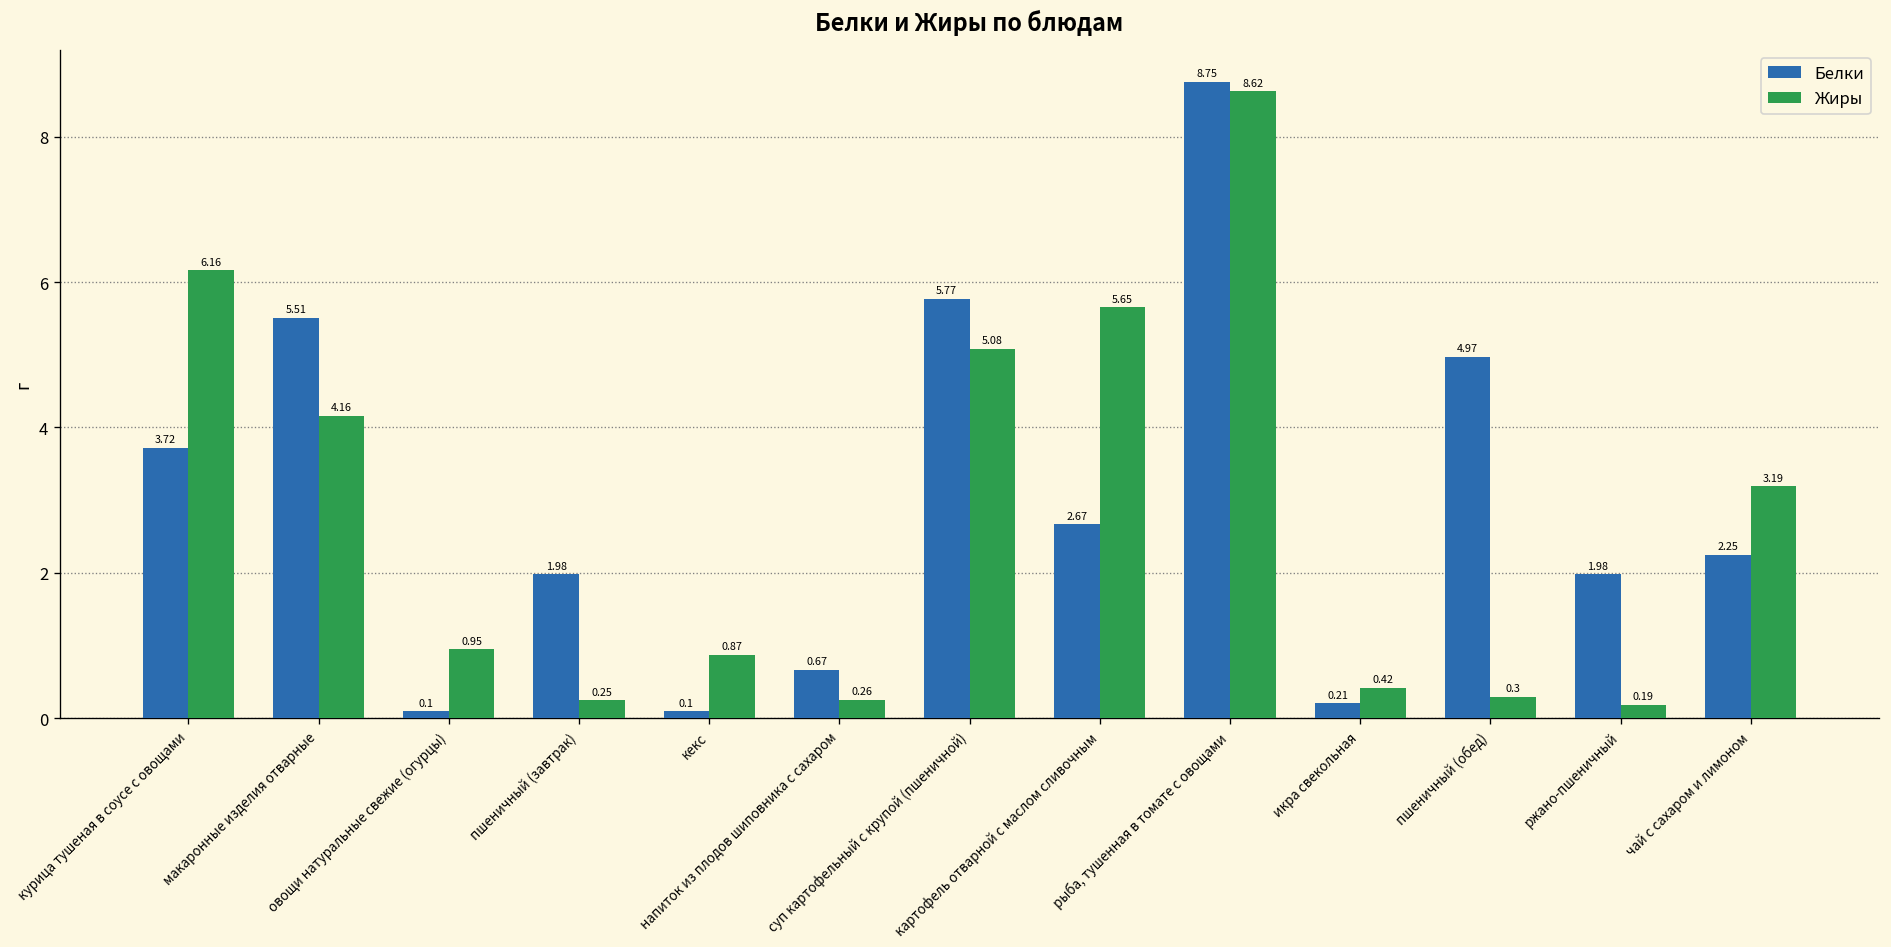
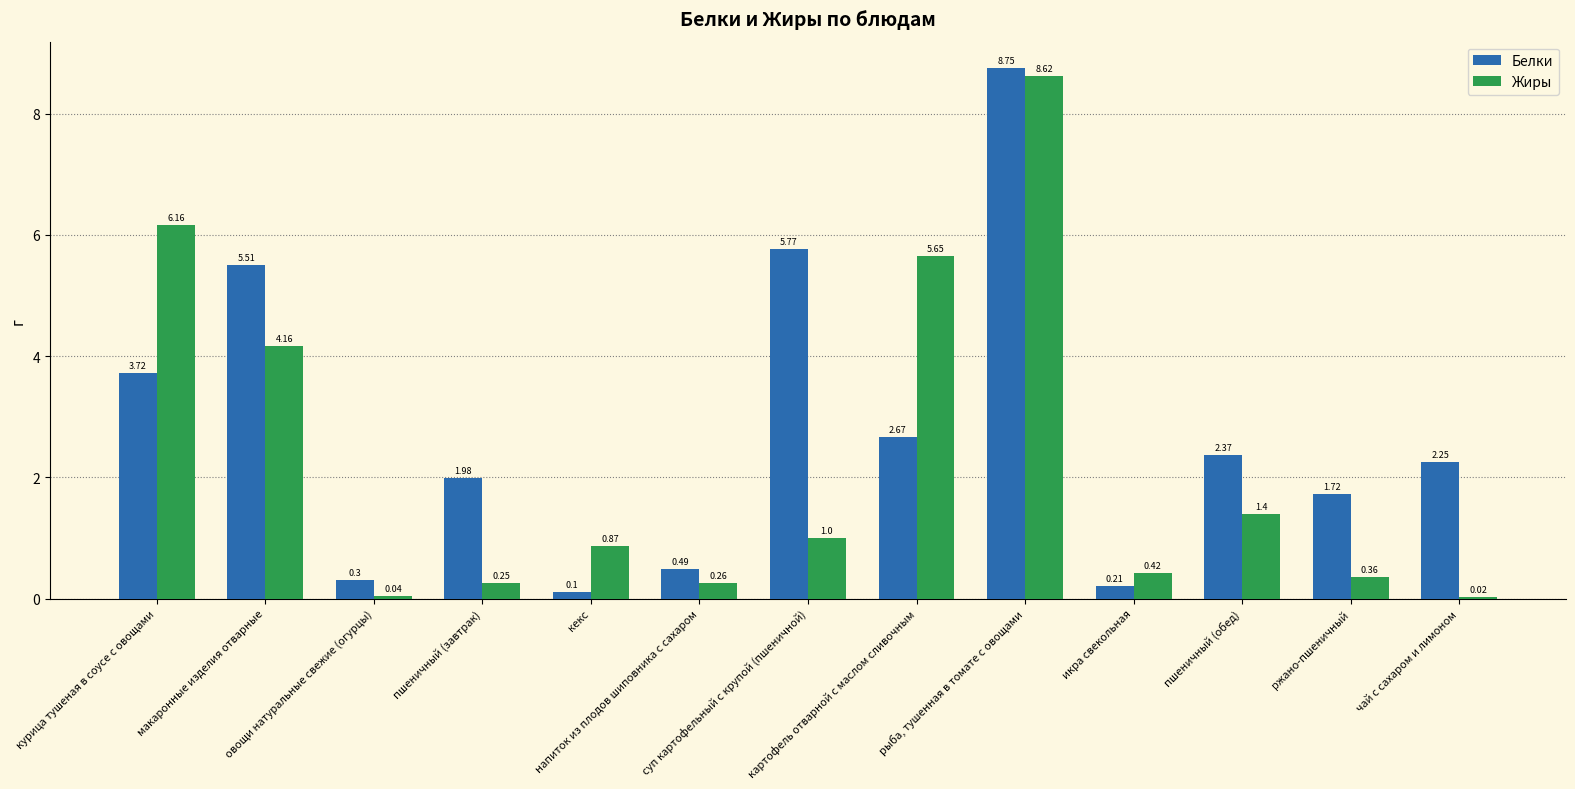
  {
    "Белки": {
      "курица тушеная в соусе с овощами": 3.72,
      "макаронные изделия отварные": 5.51,
-     "овощи натуральные свежие (огурцы)": 0.1,
+     "овощи натуральные свежие (огурцы)": 0.3,
      "пшеничный (завтрак)": 1.98,
      "кекс": 0.1,
-     "напиток из плодов шиповника с сахаром": 0.67,
+     "напиток из плодов шиповника с сахаром": 0.49,
      "суп картофельный с крупой (пшеничной)": 5.77,
      "картофель отварной с маслом сливочным": 2.67,
      "рыба, тушенная в томате с овощами": 8.75,
      "икра свекольная": 0.21,
-     "пшеничный (обед)": 4.97,
-     "ржано-пшеничный": 1.98,
+     "пшеничный (обед)": 2.37,
+     "ржано-пшеничный": 1.72,
      "чай с сахаром и лимоном": 2.25
    },
    "Жиры": {
      "курица тушеная в соусе с овощами": 6.16,
      "макаронные изделия отварные": 4.16,
-     "овощи натуральные свежие (огурцы)": 0.95,
+     "овощи натуральные свежие (огурцы)": 0.04,
      "пшеничный (завтрак)": 0.25,
      "кекс": 0.87,
      "напиток из плодов шиповника с сахаром": 0.26,
-     "суп картофельный с крупой (пшеничной)": 5.08,
+     "суп картофельный с крупой (пшеничной)": 1.0,
      "картофель отварной с маслом сливочным": 5.65,
      "рыба, тушенная в томате с овощами": 8.62,
      "икра свекольная": 0.42,
-     "пшеничный (обед)": 0.3,
-     "ржано-пшеничный": 0.19,
-     "чай с сахаром и лимоном": 3.19
+     "пшеничный (обед)": 1.4,
+     "ржано-пшеничный": 0.36,
+     "чай с сахаром и лимоном": 0.02
    }
  }
